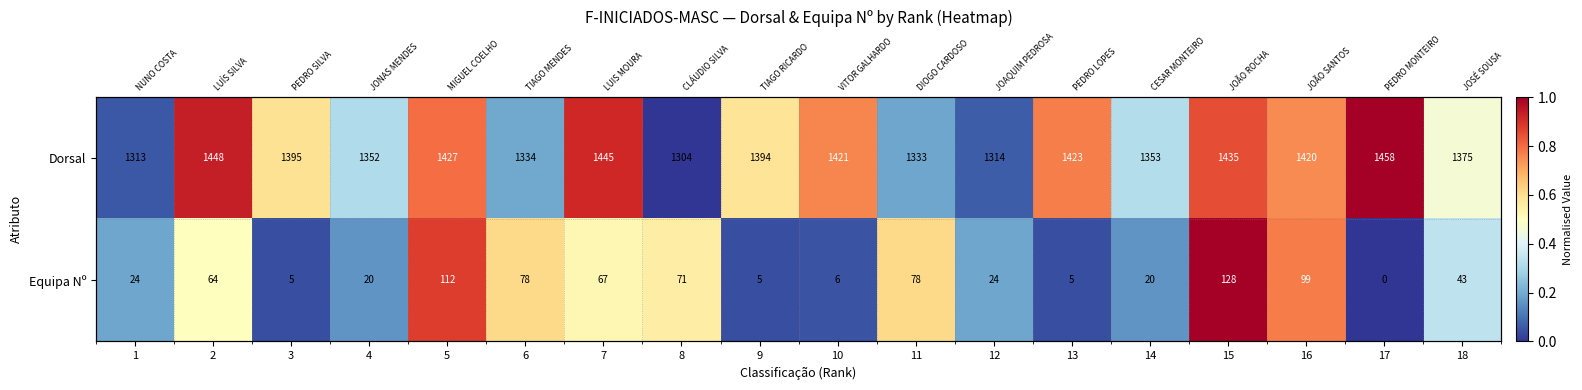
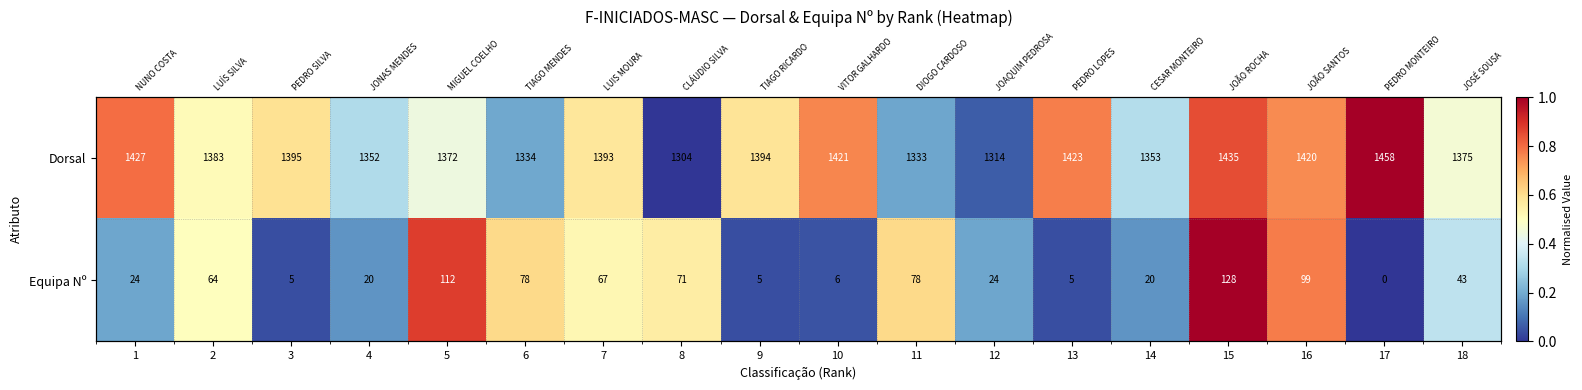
  {
    "Dorsal": {
-     "1": 1313,
-     "2": 1448,
+     "1": 1427,
+     "2": 1383,
      "3": 1395,
      "4": 1352,
-     "5": 1427,
+     "5": 1372,
      "6": 1334,
-     "7": 1445,
+     "7": 1393,
      "8": 1304,
      "9": 1394,
      "10": 1421,
      "11": 1333,
      "12": 1314,
      "13": 1423,
      "14": 1353,
      "15": 1435,
      "16": 1420,
      "17": 1458,
      "18": 1375
    },
    "Equipa Nº": {
      "1": 24,
      "2": 64,
      "3": 5,
      "4": 20,
      "5": 112,
      "6": 78,
      "7": 67,
      "8": 71,
      "9": 5,
      "10": 6,
      "11": 78,
      "12": 24,
      "13": 5,
      "14": 20,
      "15": 128,
      "16": 99,
      "17": 0,
      "18": 43
    }
  }
